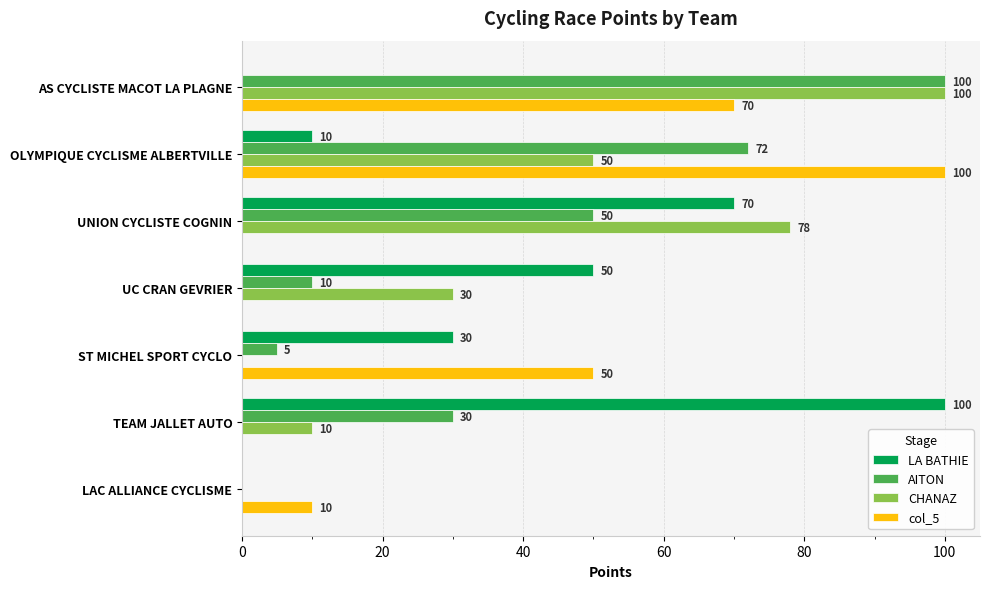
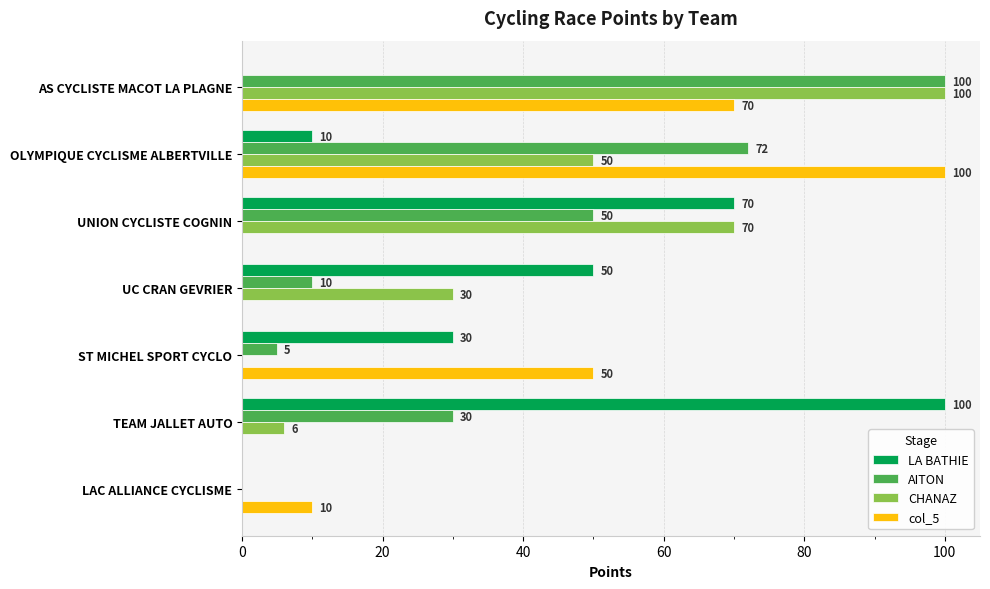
  {
    "LA BATHIE": {
      "OLYMPIQUE CYCLISME ALBERTVILLE": 10,
      "UNION CYCLISTE COGNIN": 70,
      "UC CRAN GEVRIER": 50,
      "ST MICHEL SPORT CYCLO": 30,
      "TEAM JALLET AUTO": 100
    },
    "AITON": {
      "AS CYCLISTE MACOT LA PLAGNE": 100,
      "OLYMPIQUE CYCLISME ALBERTVILLE": 72,
      "UNION CYCLISTE COGNIN": 50,
      "UC CRAN GEVRIER": 10,
      "ST MICHEL SPORT CYCLO": 5,
      "TEAM JALLET AUTO": 30
    },
    "CHANAZ": {
      "AS CYCLISTE MACOT LA PLAGNE": 100,
      "OLYMPIQUE CYCLISME ALBERTVILLE": 50,
-     "UNION CYCLISTE COGNIN": 78,
+     "UNION CYCLISTE COGNIN": 70,
      "UC CRAN GEVRIER": 30,
-     "TEAM JALLET AUTO": 10
+     "TEAM JALLET AUTO": 6
    },
    "col_5": {
      "AS CYCLISTE MACOT LA PLAGNE": 70,
      "OLYMPIQUE CYCLISME ALBERTVILLE": 100,
      "ST MICHEL SPORT CYCLO": 50,
      "LAC ALLIANCE CYCLISME": 10
    }
  }
